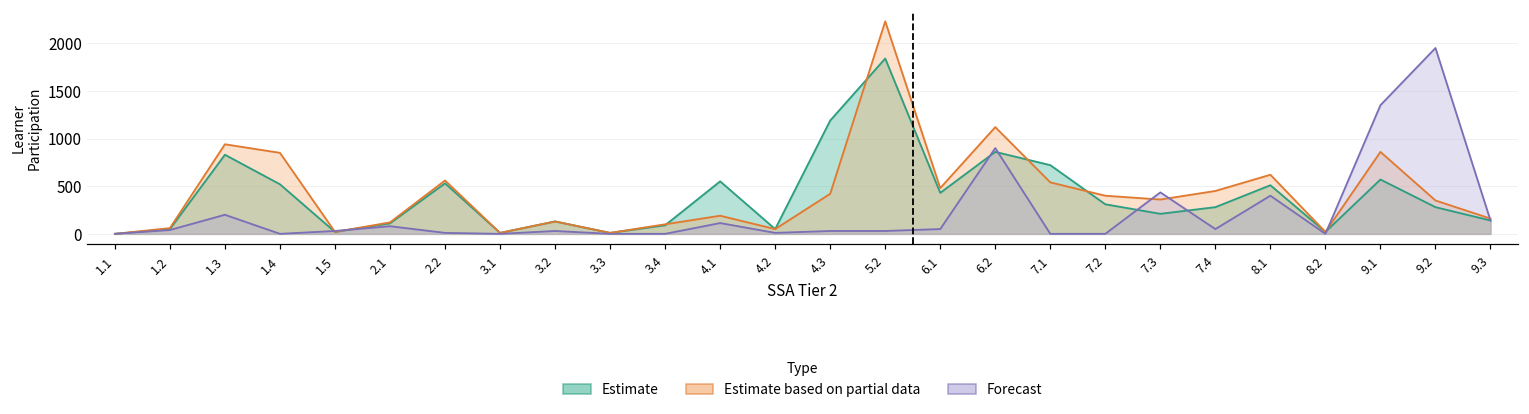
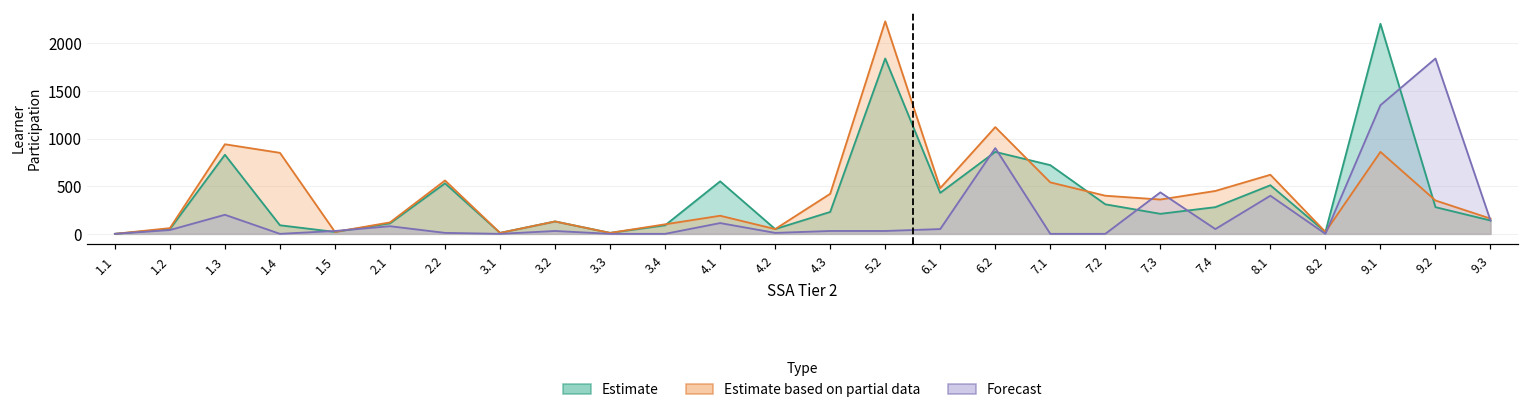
  {
    "Estimate": {
      "1.3": 800,
-     "1.4": 500,
+     "1.4": 100,
      "2.2": 500,
      "4.1": 600,
-     "4.3": 1200,
+     "4.3": 200,
      "5.2": 1800,
      "6.1": 400,
      "6.2": 900,
      "7.1": 700,
      "7.2": 300,
      "7.3": 200,
      "7.4": 300,
      "8.1": 500,
-     "9.1": 600,
+     "9.1": 2200,
      "9.2": 300
    },
    "Estimate based on partial data": {
      "1.3": 900,
      "1.4": 900,
      "2.2": 600,
      "4.1": 200,
      "4.3": 400,
      "5.2": 2200,
      "6.1": 500,
      "6.2": 1100,
      "7.1": 500,
      "7.2": 400,
      "7.3": 400,
      "7.4": 500,
      "8.1": 600,
      "9.1": 900,
      "9.2": 400
    },
    "Forecast": {
      "1.3": 200,
      "1.4": 0,
      "2.1": 100,
      "2.2": 0,
      "3.2": 0,
      "3.4": 0,
      "4.1": 100,
      "4.2": 0,
      "4.3": 0,
      "5.2": 0,
      "6.1": 100,
      "6.2": 900,
      "7.1": 0,
      "7.2": 0,
      "7.3": 400,
      "7.4": 100,
      "8.1": 400,
      "9.1": 1400,
-     "9.2": 2000
+     "9.2": 1800
    }
  }
